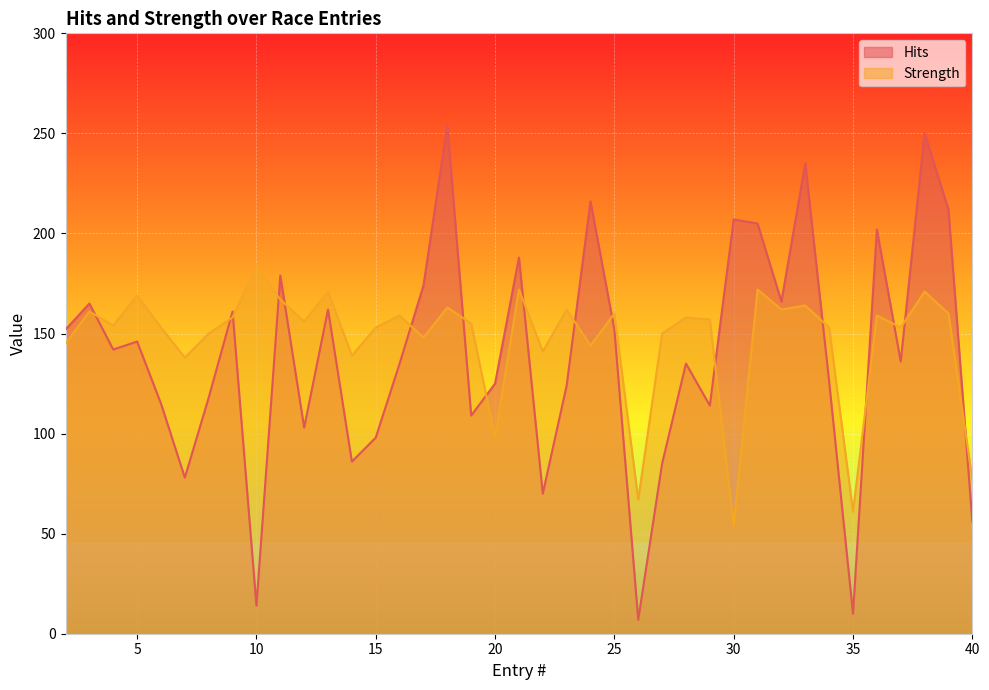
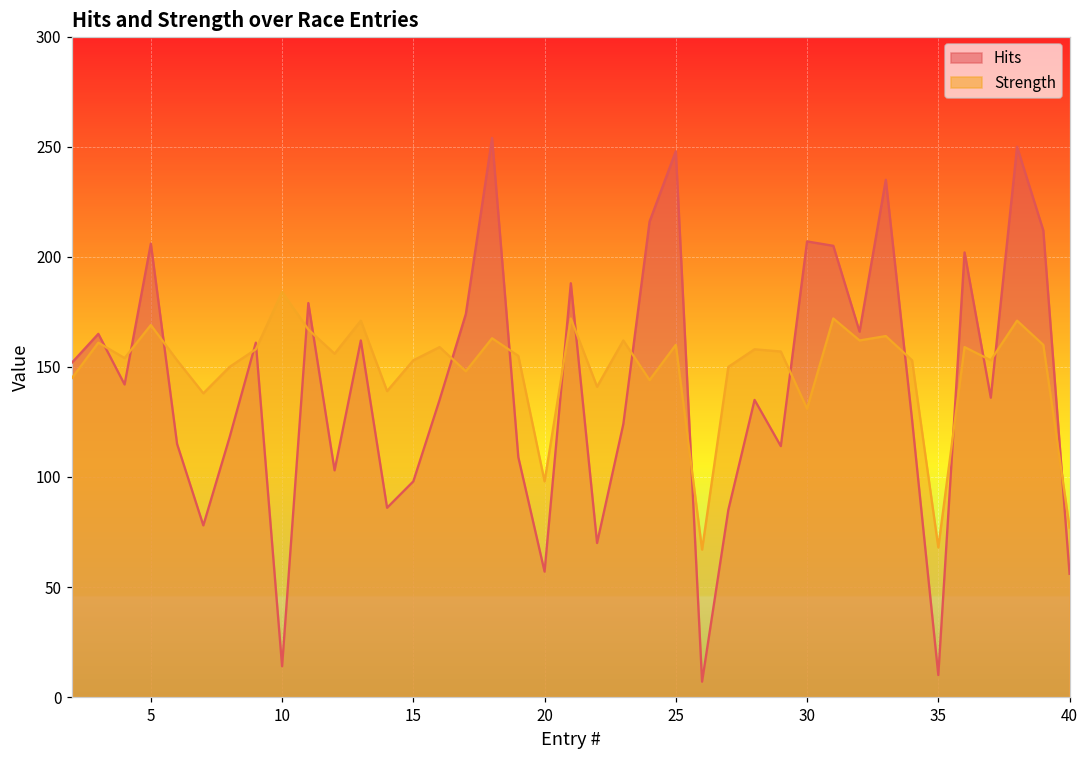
  {
    "Hits": {
-     "5": 146,
+     "5": 206,
      "10": 14,
      "15": 98,
-     "20": 125,
-     "25": 152,
+     "20": 57,
+     "25": 248,
      "30": 207,
      "35": 10,
      "40": 56
    },
    "Strength": {
      "5": 169,
      "10": 184,
      "15": 153,
      "20": 98,
      "25": 160,
-     "30": 54,
-     "35": 61,
+     "30": 131,
+     "35": 68,
      "40": 77
    }
  }
